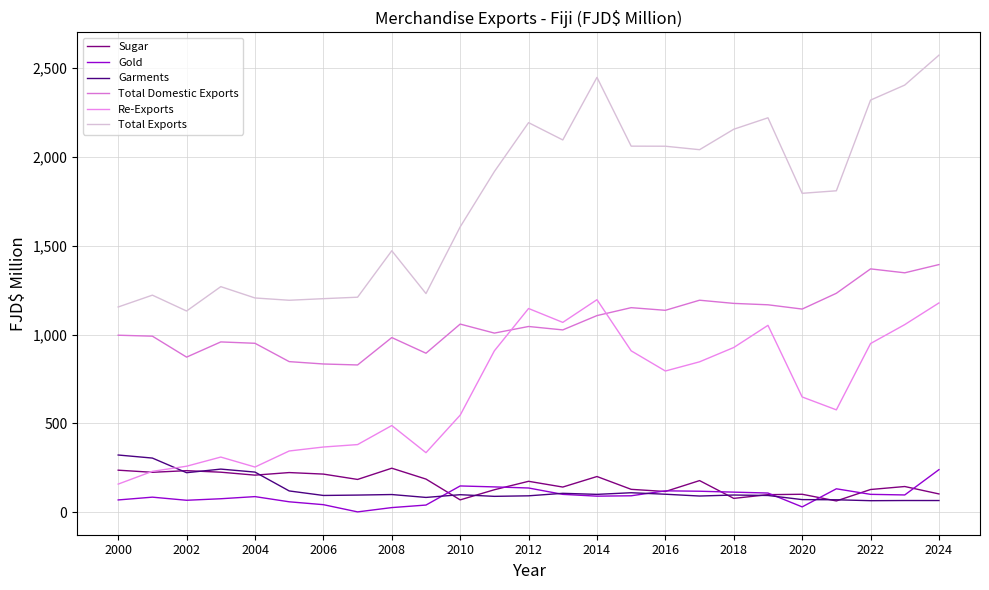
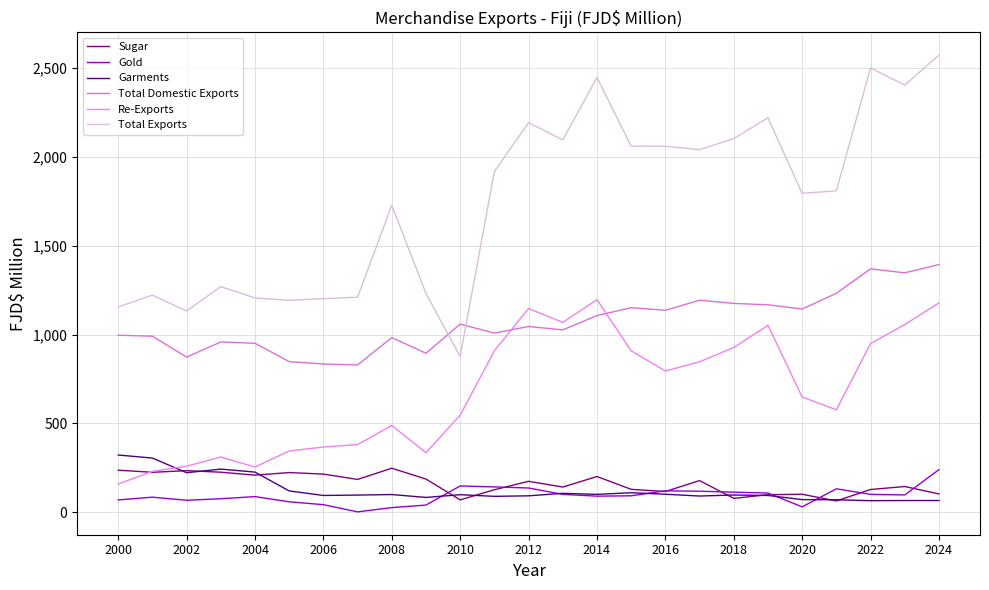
  {
    "Gold": {
      "2000": "70",
      "2002": "70",
      "2004": "90",
      "2006": "40",
      "2008": "30",
      "2010": "150",
      "2012": "140",
      "2018": "110",
      "2020": "30",
      "2022": "100",
      "2024": "240"
    },
    "Total Exports": {
      "2000": "1,150",
      "2002": "1,130",
      "2004": "1,210",
      "2006": "1,200",
-     "2008": "1,470",
-     "2010": "1,610",
+     "2008": "1,730",
+     "2010": "880",
      "2012": "2,190",
      "2014": "2,450",
      "2016": "2,060",
-     "2018": "2,150",
+     "2018": "2,100",
      "2020": "1,790",
-     "2022": "2,320",
+     "2022": "2,500",
      "2024": "2,570"
    }
  }
